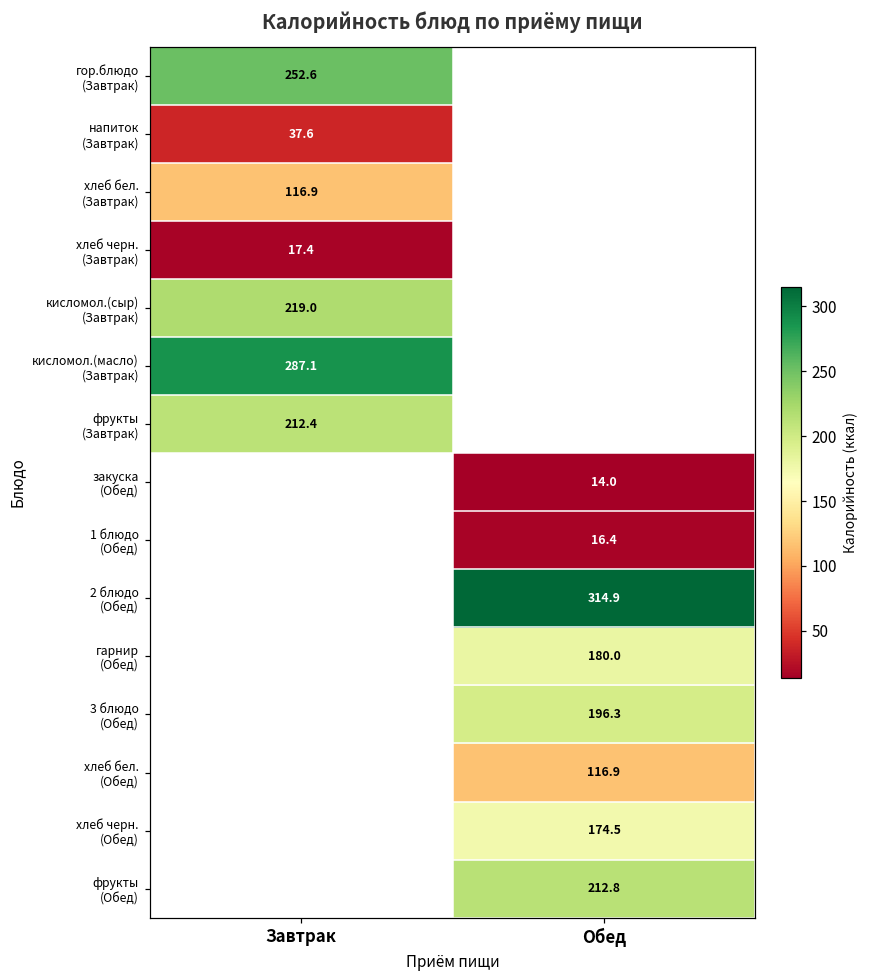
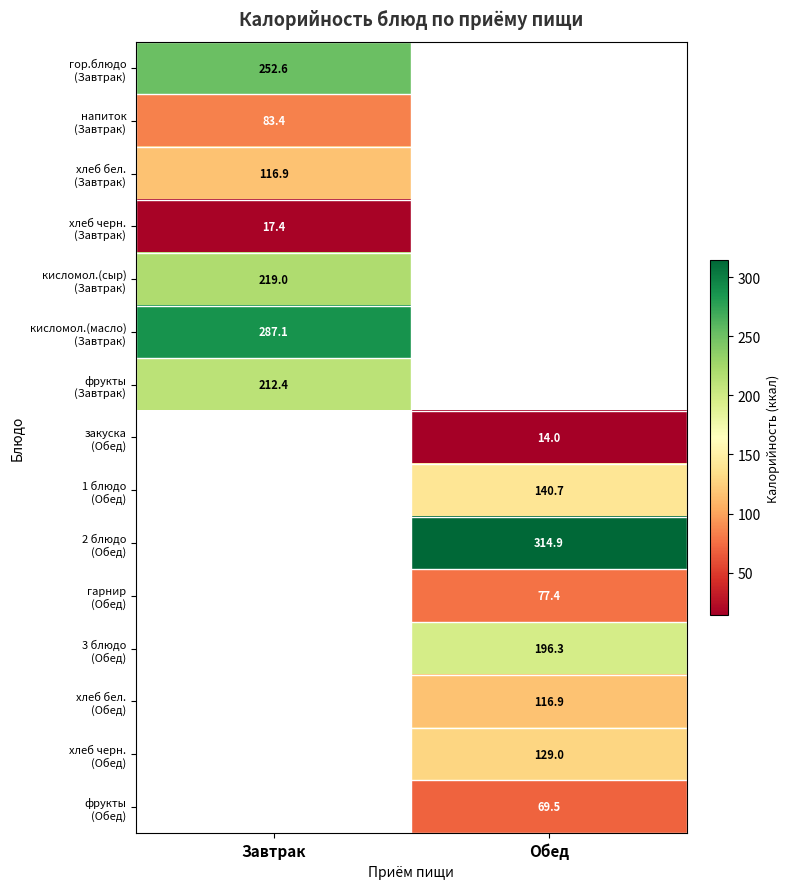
  {
    "гор.блюдо (Завтрак)": {
      "Завтрак": 252.6
    },
    "напиток (Завтрак)": {
-     "Завтрак": 37.6
+     "Завтрак": 83.4
    },
    "хлеб бел. (Завтрак)": {
      "Завтрак": 116.9
    },
    "хлеб черн. (Завтрак)": {
      "Завтрак": 17.4
    },
    "кисломол.(сыр) (Завтрак)": {
      "Завтрак": 219.0
    },
    "кисломол.(масло) (Завтрак)": {
      "Завтрак": 287.1
    },
    "фрукты (Завтрак)": {
      "Завтрак": 212.4
    },
    "закуска (Обед)": {
      "Обед": 14.0
    },
    "1 блюдо (Обед)": {
-     "Обед": 16.4
+     "Обед": 140.7
    },
    "2 блюдо (Обед)": {
      "Обед": 314.9
    },
    "гарнир (Обед)": {
-     "Обед": 180.0
+     "Обед": 77.4
    },
    "3 блюдо (Обед)": {
      "Обед": 196.3
    },
    "хлеб бел. (Обед)": {
      "Обед": 116.9
    },
    "хлеб черн. (Обед)": {
-     "Обед": 174.5
+     "Обед": 129.0
    },
    "фрукты (Обед)": {
-     "Обед": 212.8
+     "Обед": 69.5
    }
  }
